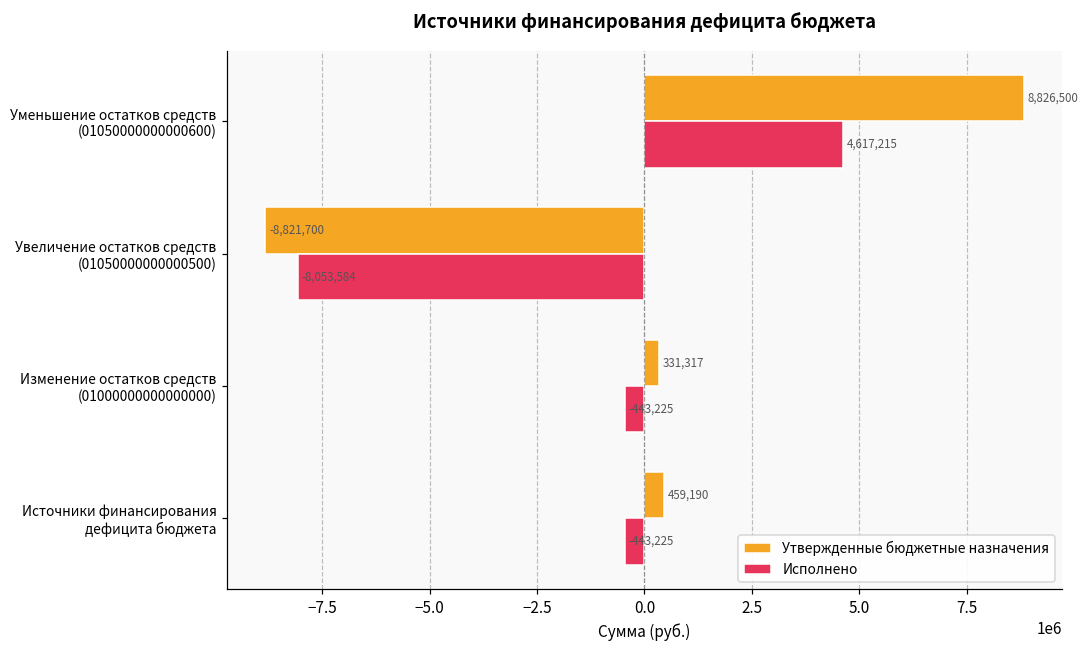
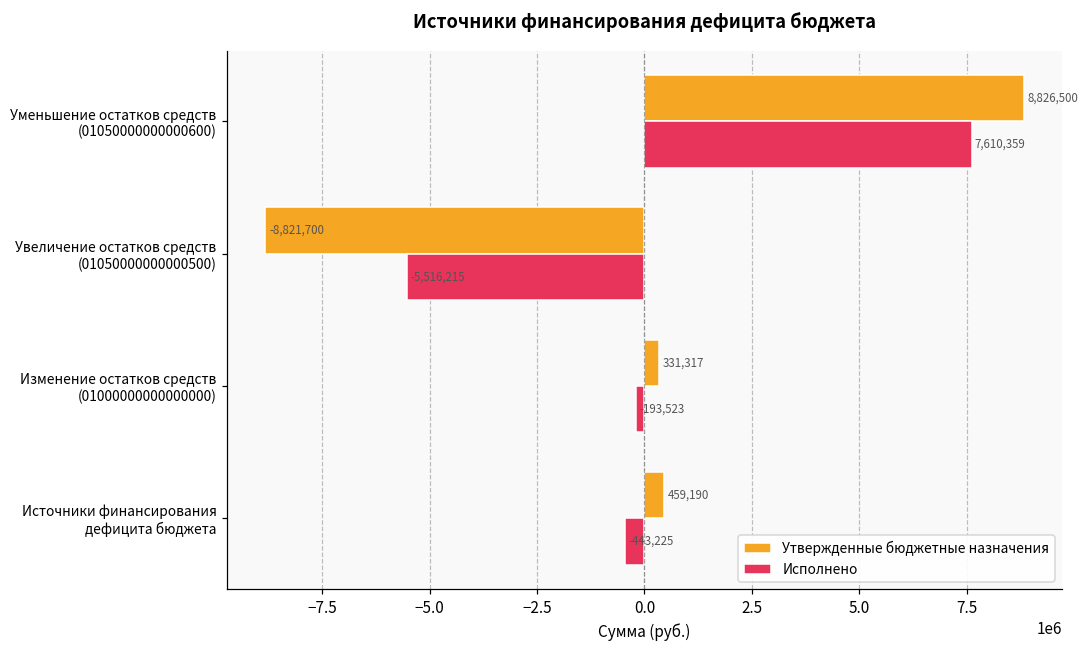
  {
    "Утвержденные бюджетные назначения": {
      "Уменьшение остатков средств (01050000000000600)": "8,826,500",
      "Увеличение остатков средств (01050000000000500)": "-8,821,700",
      "Изменение остатков средств (01000000000000000)": "331,317",
      "Источники финансирования дефицита бюджета": "459,190"
    },
    "Исполнено": {
-     "Уменьшение остатков средств (01050000000000600)": "4,617,215",
-     "Увеличение остатков средств (01050000000000500)": "-8,053,584",
-     "Изменение остатков средств (01000000000000000)": "-443,225",
+     "Уменьшение остатков средств (01050000000000600)": "7,610,359",
+     "Увеличение остатков средств (01050000000000500)": "-5,516,215",
+     "Изменение остатков средств (01000000000000000)": "-193,523",
      "Источники финансирования дефицита бюджета": "-443,225"
    }
  }
